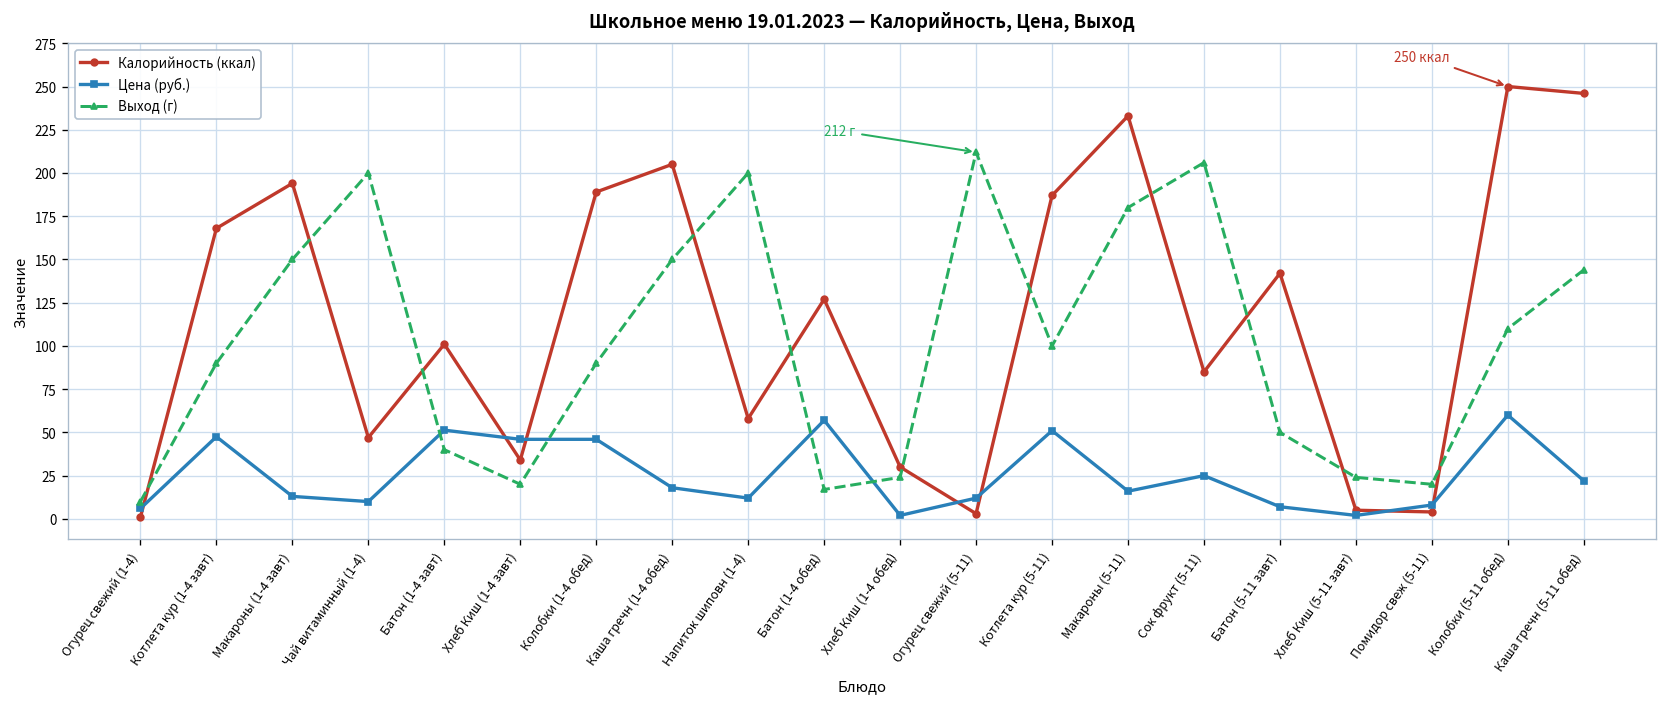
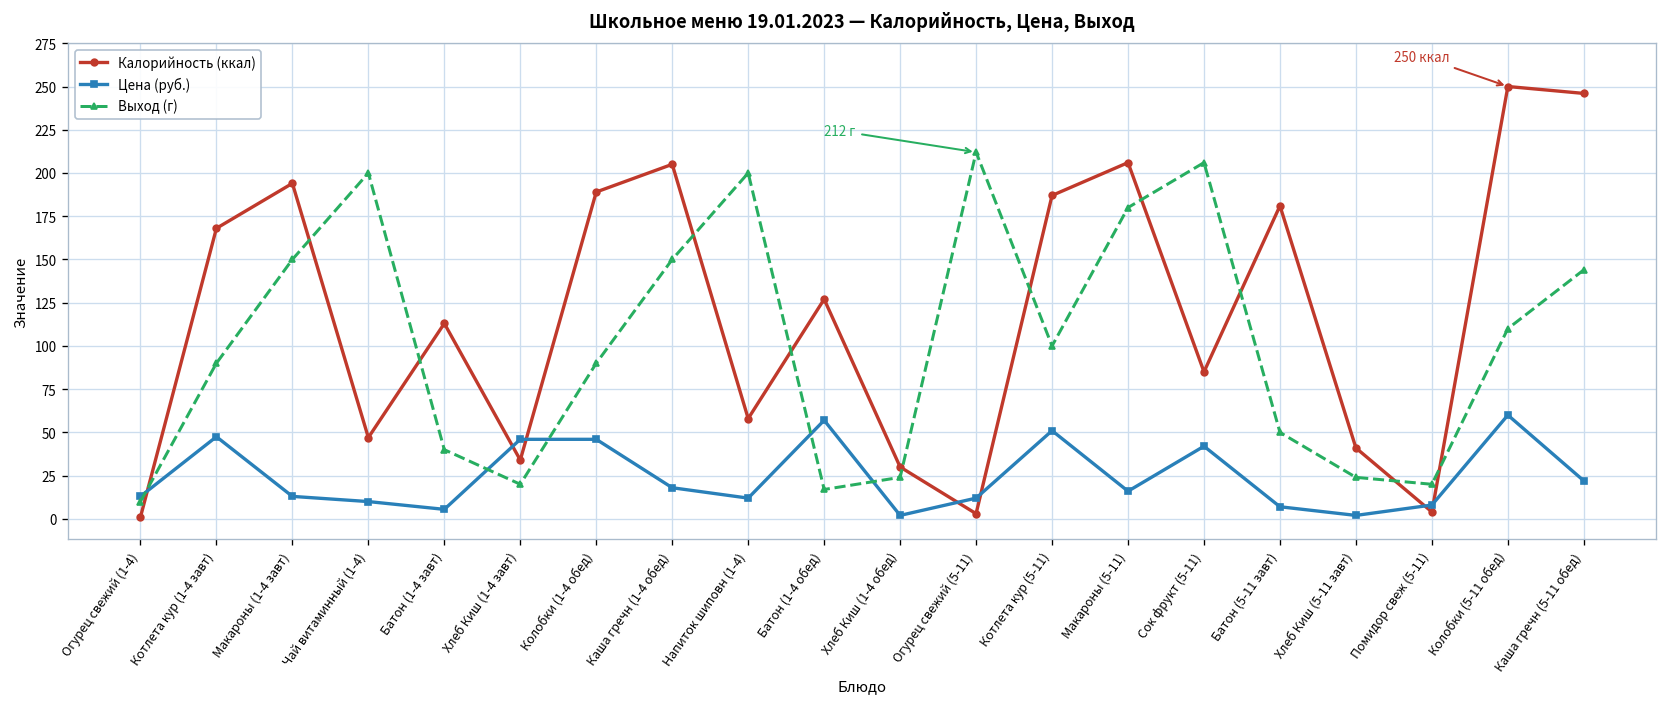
  {
    "Калорийность (ккал)": {
      "Огурец свежий (1-4)": 1,
      "Котлета кур (1-4 завт)": 168,
      "Макароны (1-4 завт)": 194,
      "Чай витаминный (1-4)": 47,
-     "Батон (1-4 завт)": 101,
+     "Батон (1-4 завт)": 113,
      "Хлеб Киш (1-4 завт)": 34,
      "Колобки (1-4 обед)": 189,
      "Каша гречн (1-4 обед)": 205,
      "Напиток шиповн (1-4)": 58,
      "Батон (1-4 обед)": 127,
      "Хлеб Киш (1-4 обед)": 30,
      "Огурец свежий (5-11)": 3,
      "Котлета кур (5-11)": 187,
-     "Макароны (5-11)": 233,
+     "Макароны (5-11)": 206,
      "Сок фрукт (5-11)": 85,
-     "Батон (5-11 завт)": 142,
-     "Хлеб Киш (5-11 завт)": 5,
+     "Батон (5-11 завт)": 181,
+     "Хлеб Киш (5-11 завт)": 41,
      "Помидор свеж (5-11)": 4,
      "Каша гречн (5-11 обед)": 246
    },
    "Цена (руб.)": {
-     "Огурец свежий (1-4)": 6,
+     "Огурец свежий (1-4)": 13,
      "Котлета кур (1-4 завт)": 48,
      "Макароны (1-4 завт)": 13,
      "Чай витаминный (1-4)": 10,
-     "Батон (1-4 завт)": 51,
+     "Батон (1-4 завт)": 6,
      "Хлеб Киш (1-4 завт)": 46,
      "Колобки (1-4 обед)": 46,
      "Каша гречн (1-4 обед)": 18,
      "Напиток шиповн (1-4)": 12,
      "Батон (1-4 обед)": 57,
      "Хлеб Киш (1-4 обед)": 2,
      "Огурец свежий (5-11)": 12,
      "Котлета кур (5-11)": 51,
      "Макароны (5-11)": 16,
-     "Сок фрукт (5-11)": 25,
+     "Сок фрукт (5-11)": 42,
      "Батон (5-11 завт)": 7,
      "Хлеб Киш (5-11 завт)": 2,
      "Помидор свеж (5-11)": 8,
      "Колобки (5-11 обед)": 60,
      "Каша гречн (5-11 обед)": 22
    },
    "Выход (г)": {
      "Огурец свежий (5-11)": 212
    }
  }
